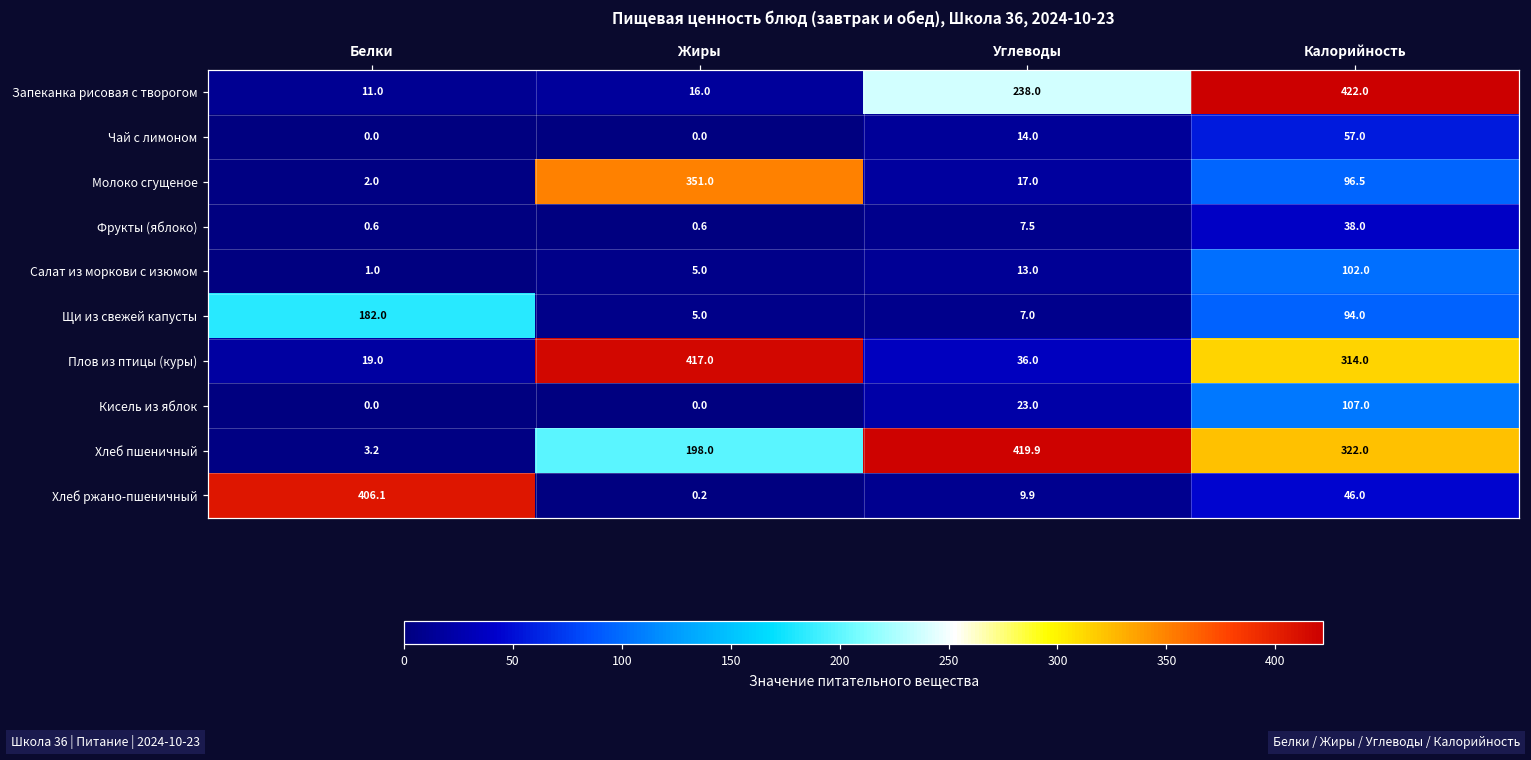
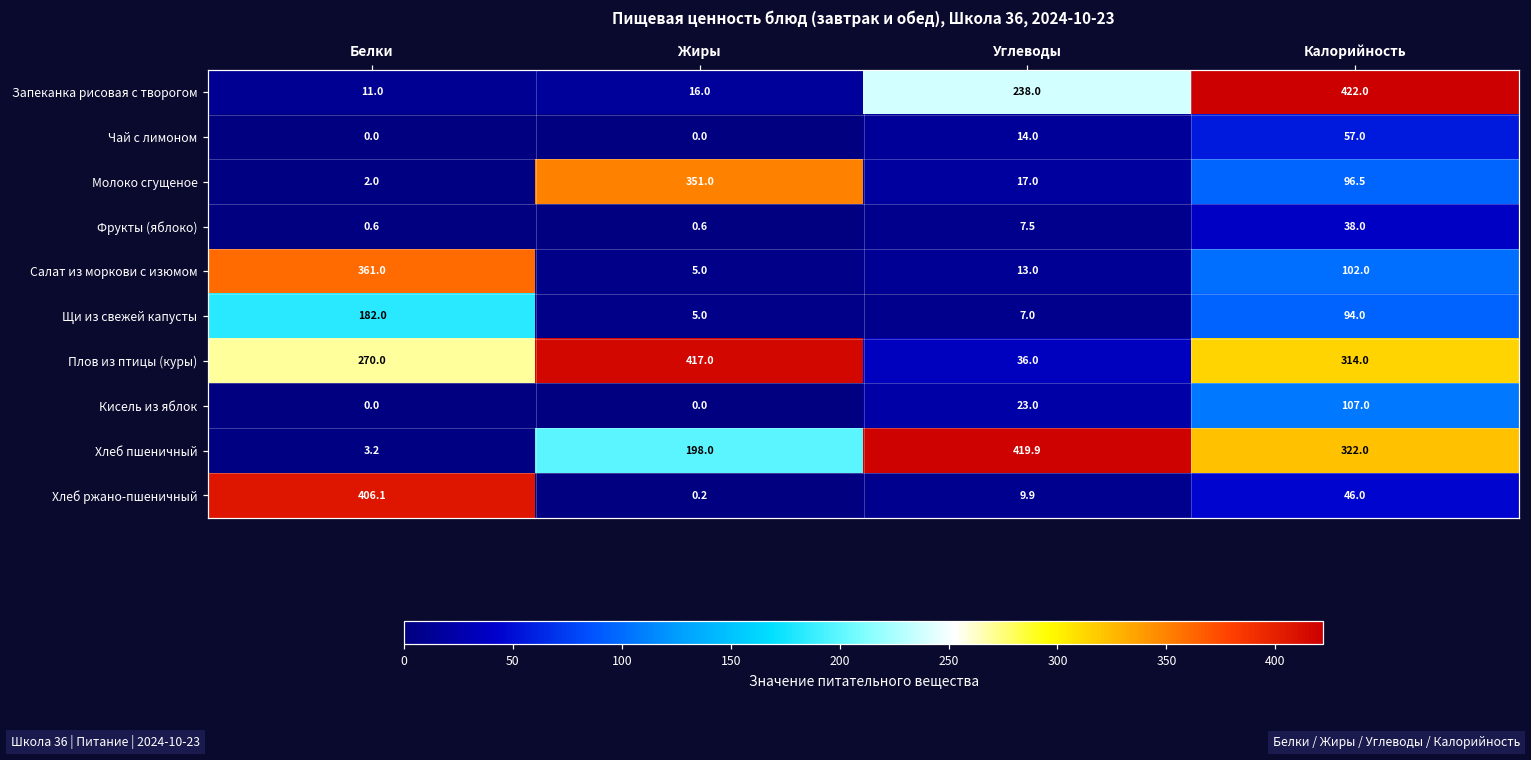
  {
    "Запеканка рисовая с творогом": {
      "Белки": 11.0,
      "Жиры": 16.0,
      "Углеводы": 238.0,
      "Калорийность": 422.0
    },
    "Чай с лимоном": {
      "Белки": 0.0,
      "Жиры": 0.0,
      "Углеводы": 14.0,
      "Калорийность": 57.0
    },
    "Молоко сгущеное": {
      "Белки": 2.0,
      "Жиры": 351.0,
      "Углеводы": 17.0,
      "Калорийность": 96.5
    },
    "Фрукты (яблоко)": {
      "Белки": 0.6,
      "Жиры": 0.6,
      "Углеводы": 7.5,
      "Калорийность": 38.0
    },
    "Салат из моркови с изюмом": {
-     "Белки": 1.0,
+     "Белки": 361.0,
      "Жиры": 5.0,
      "Углеводы": 13.0,
      "Калорийность": 102.0
    },
    "Щи из свежей капусты": {
      "Белки": 182.0,
      "Жиры": 5.0,
      "Углеводы": 7.0,
      "Калорийность": 94.0
    },
    "Плов из птицы (куры)": {
-     "Белки": 19.0,
+     "Белки": 270.0,
      "Жиры": 417.0,
      "Углеводы": 36.0,
      "Калорийность": 314.0
    },
    "Кисель из яблок": {
      "Белки": 0.0,
      "Жиры": 0.0,
      "Углеводы": 23.0,
      "Калорийность": 107.0
    },
    "Хлеб пшеничный": {
      "Белки": 3.2,
      "Жиры": 198.0,
      "Углеводы": 419.9,
      "Калорийность": 322.0
    },
    "Хлеб ржано-пшеничный": {
      "Белки": 406.1,
      "Жиры": 0.2,
      "Углеводы": 9.9,
      "Калорийность": 46.0
    }
  }
